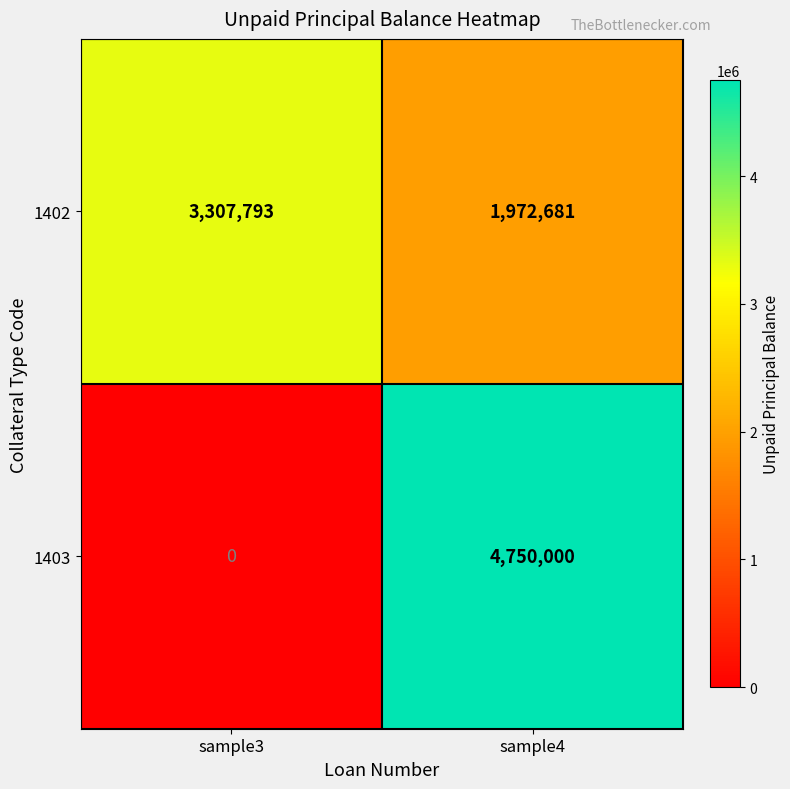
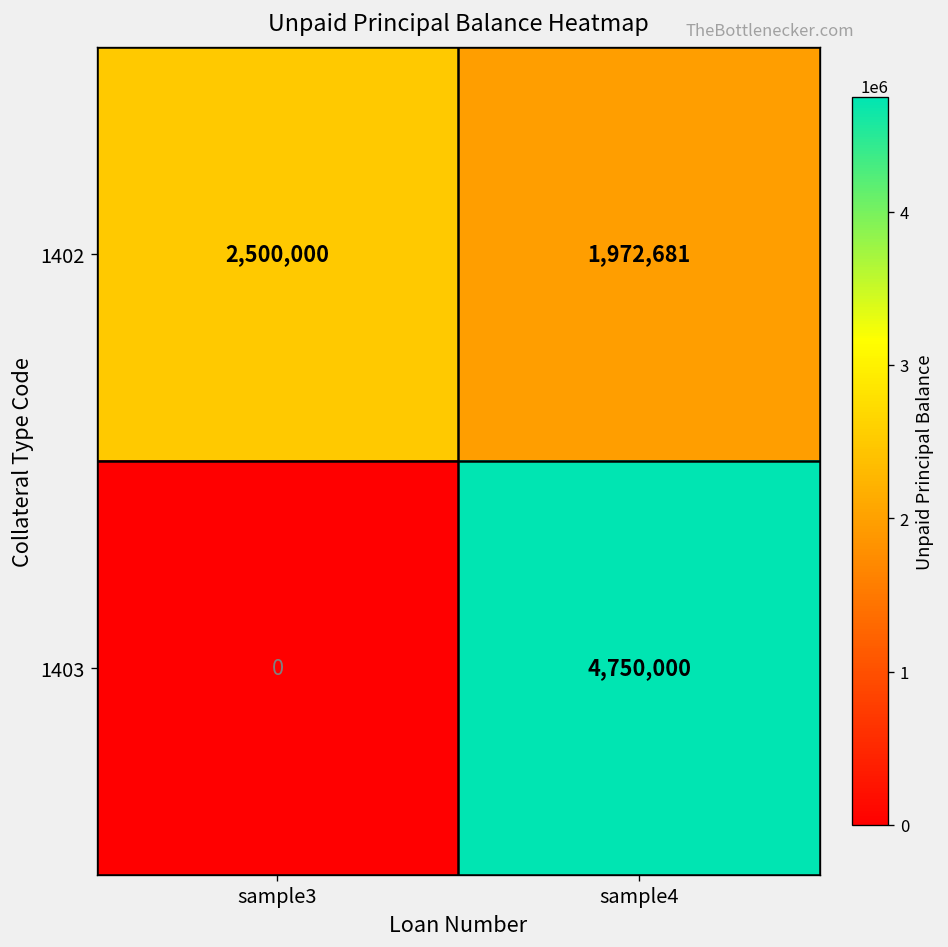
  {
    "1402": {
-     "sample3": "3,307,793",
+     "sample3": "2,500,000",
      "sample4": "1,972,681"
    },
    "1403": {
      "sample3": "0",
      "sample4": "4,750,000"
    }
  }
